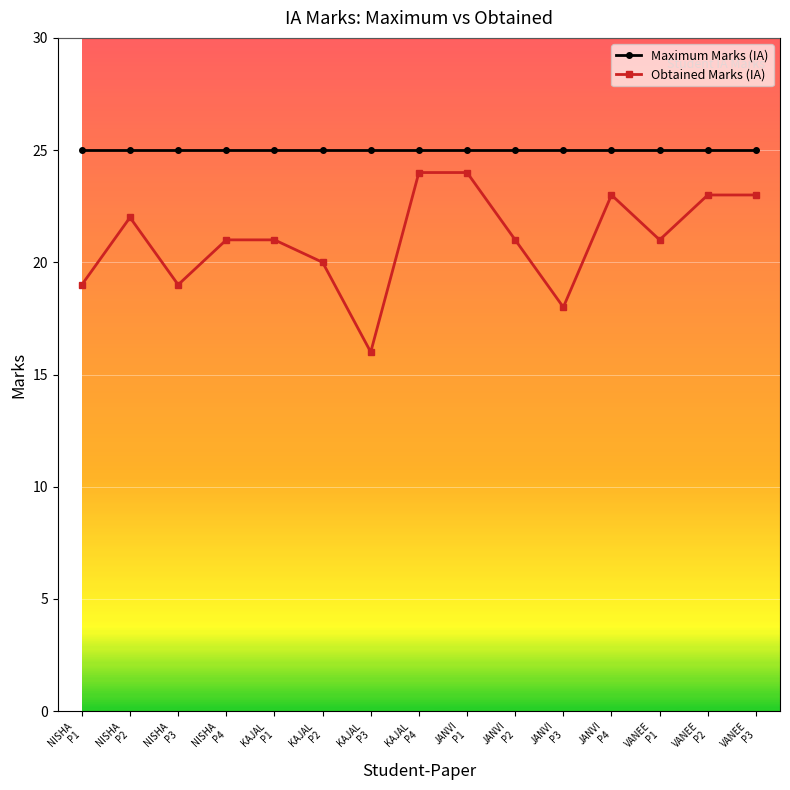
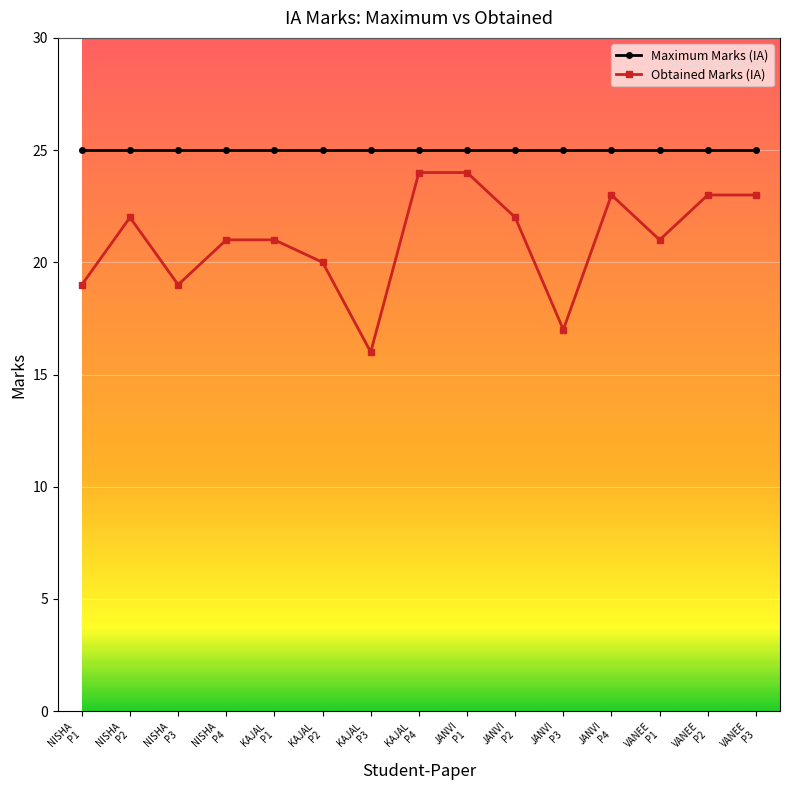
  {
    "Maximum Marks (IA)": {
      "NISHA P1": 25,
      "NISHA P2": 25,
      "NISHA P3": 25,
      "NISHA P4": 25,
      "KAJAL P1": 25,
      "KAJAL P2": 25,
      "KAJAL P3": 25,
      "KAJAL P4": 25,
      "JANVI P1": 25,
      "JANVI P2": 25,
      "JANVI P3": 25,
      "JANVI P4": 25,
      "VANEE P1": 25,
      "VANEE P2": 25,
      "VANEE P3": 25
    },
    "Obtained Marks (IA)": {
      "NISHA P1": 19,
      "NISHA P2": 22,
      "NISHA P3": 19,
      "NISHA P4": 21,
      "KAJAL P1": 21,
      "KAJAL P2": 20,
      "KAJAL P3": 16,
      "KAJAL P4": 24,
      "JANVI P1": 24,
-     "JANVI P2": 21,
-     "JANVI P3": 18,
+     "JANVI P2": 22,
+     "JANVI P3": 17,
      "JANVI P4": 23,
      "VANEE P1": 21,
      "VANEE P2": 23,
      "VANEE P3": 23
    }
  }
